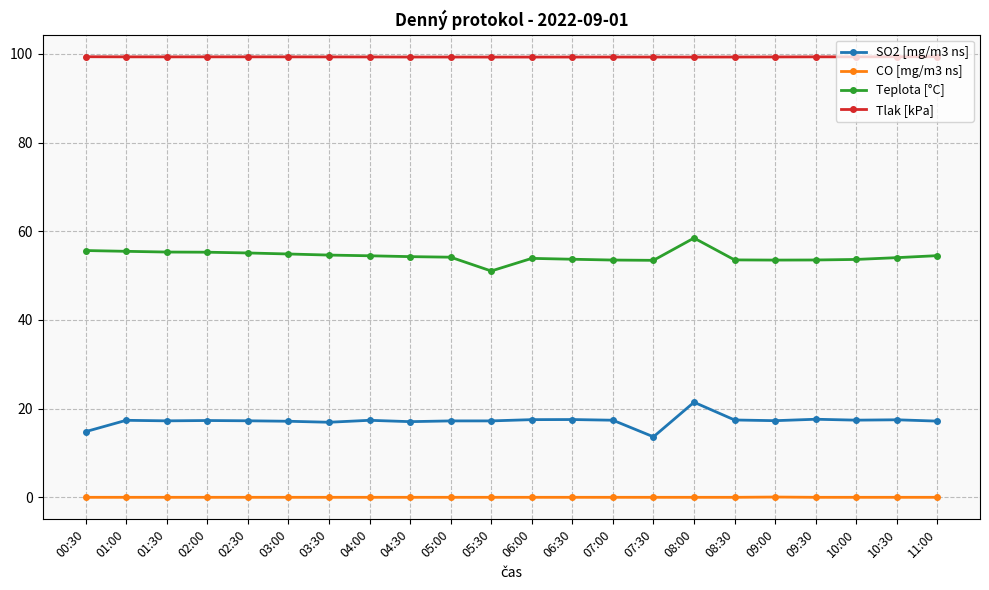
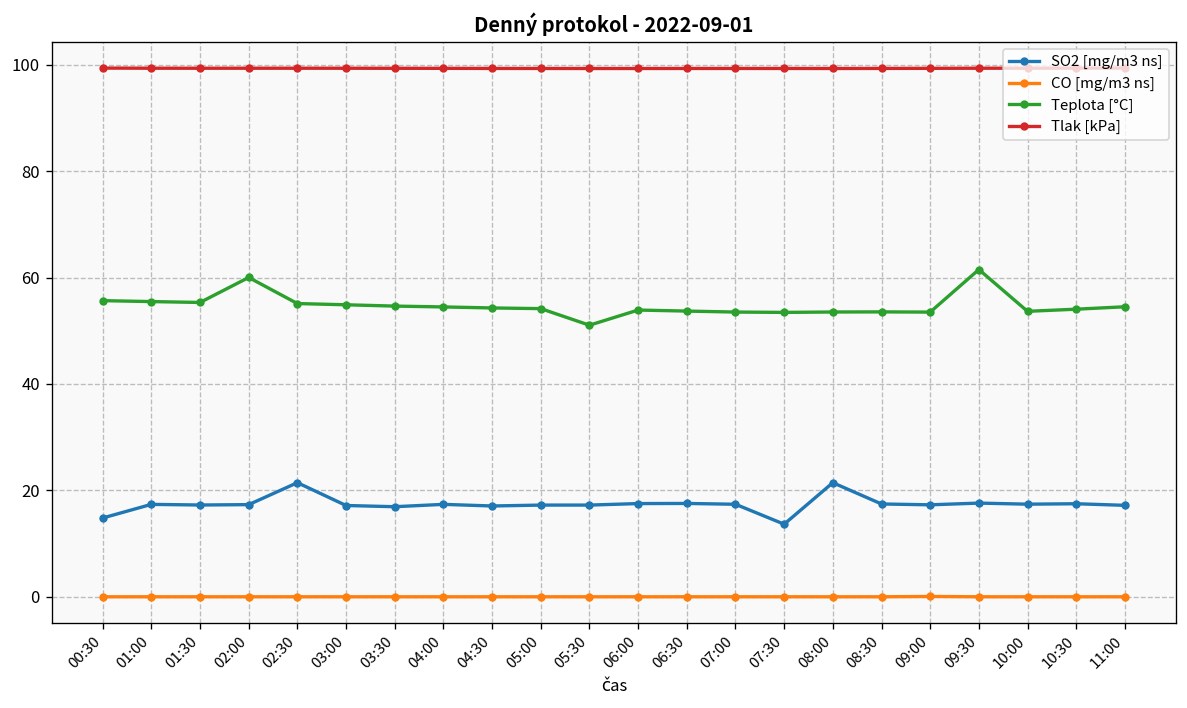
  {
    "SO2 [mg/m3 ns]": {
      "00:30": 15,
      "01:00": 17,
      "01:30": 17,
      "02:00": 17,
-     "02:30": 17,
+     "02:30": 21,
      "03:00": 17,
      "03:30": 17,
      "04:00": 17,
      "04:30": 17,
      "05:00": 17,
      "05:30": 17,
      "06:00": 18,
      "06:30": 18,
      "07:00": 17,
      "07:30": 14,
      "08:00": 21,
      "08:30": 17,
      "09:00": 17,
      "09:30": 18,
      "10:00": 17,
      "10:30": 17,
      "11:00": 17
    },
    "CO [mg/m3 ns]": {
      "00:30": 0,
      "01:00": 0,
      "01:30": 0,
      "02:00": 0,
      "02:30": 0,
      "03:00": 0,
      "03:30": 0,
      "04:00": 0,
      "04:30": 0,
      "05:00": 0,
      "05:30": 0,
      "06:00": 0,
      "06:30": 0,
      "07:00": 0,
      "07:30": 0,
      "08:00": 0,
      "08:30": 0,
      "09:00": 0,
      "09:30": 0,
      "10:00": 0,
      "10:30": 0,
      "11:00": 0
    },
    "Teplota [°C]": {
      "00:30": 56,
      "01:00": 55,
      "01:30": 55,
-     "02:00": 55,
+     "02:00": 60,
      "02:30": 55,
      "03:00": 55,
      "03:30": 55,
      "04:00": 54,
      "04:30": 54,
      "05:00": 54,
      "05:30": 51,
      "06:00": 54,
      "06:30": 54,
      "07:00": 54,
      "07:30": 53,
-     "08:00": 58,
+     "08:00": 54,
      "08:30": 54,
      "09:00": 54,
-     "09:30": 54,
+     "09:30": 62,
      "10:00": 54,
      "10:30": 54,
      "11:00": 55
    },
    "Tlak [kPa]": {
      "00:30": 99,
      "01:00": 99,
      "01:30": 99,
      "02:00": 99,
      "02:30": 99,
      "03:00": 99,
      "03:30": 99,
      "04:00": 99,
      "04:30": 99,
      "05:00": 99,
      "05:30": 99,
      "06:00": 99,
      "06:30": 99,
      "07:00": 99,
      "07:30": 99,
      "08:00": 99,
      "08:30": 99,
      "09:00": 99,
      "09:30": 99
    }
  }
